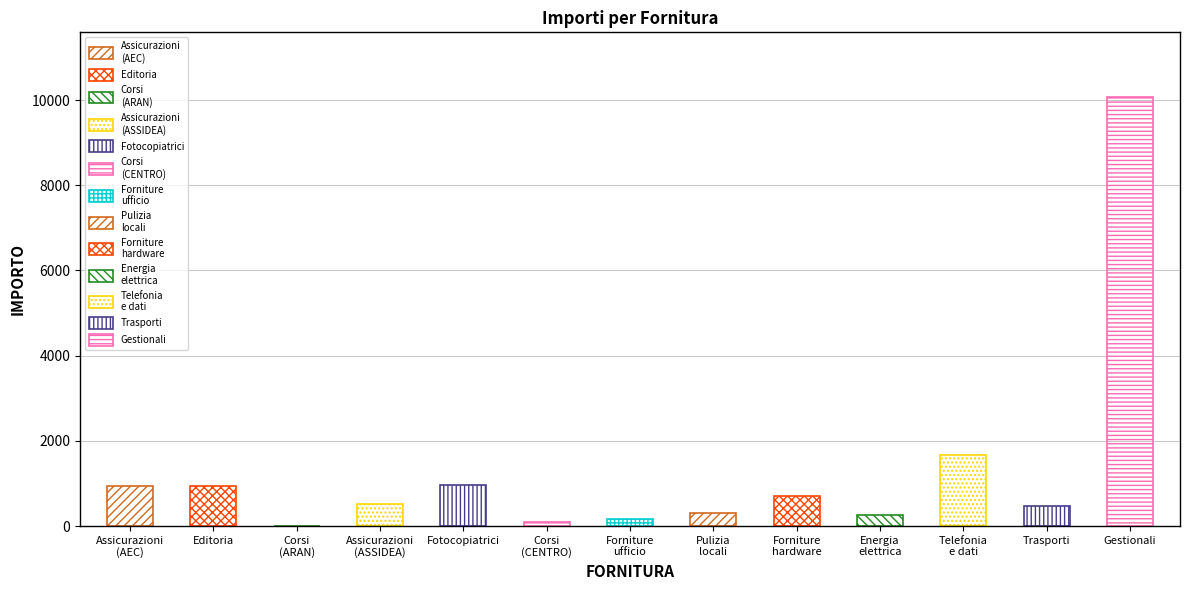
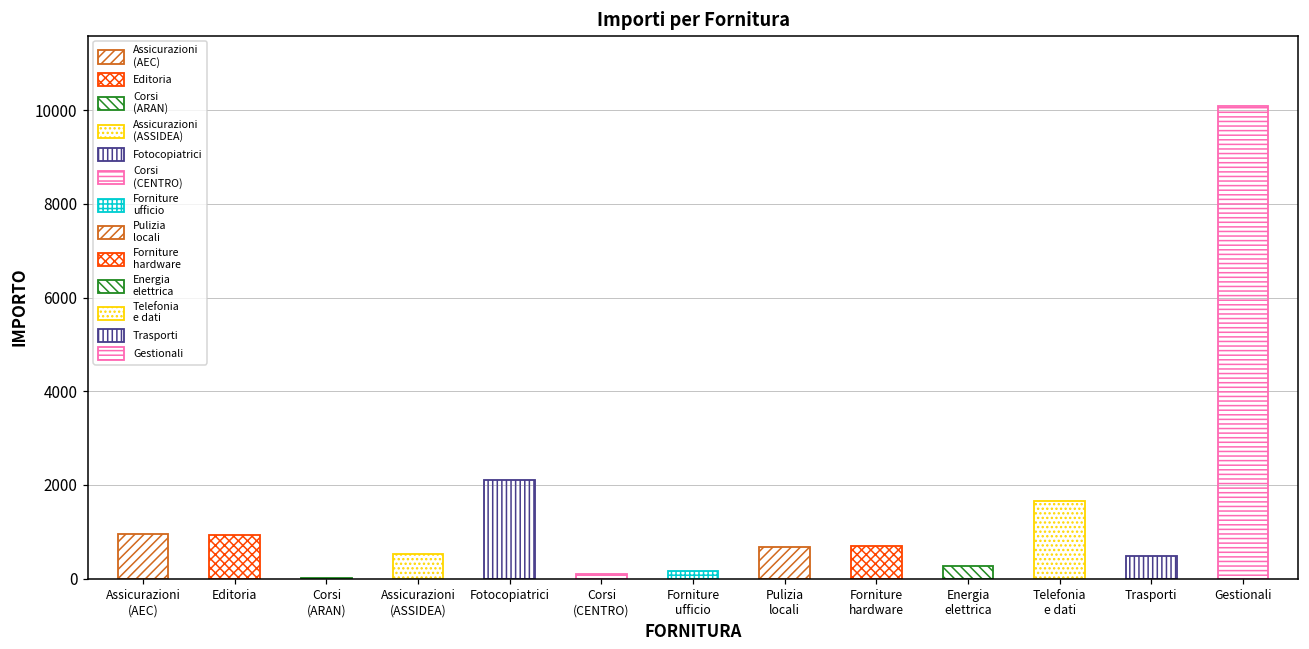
  {
    "Assicurazioni (AEC)": 900,
    "Editoria": 900,
    "Assicurazioni (ASSIDEA)": 500,
-   "Fotocopiatrici": 1000,
+   "Fotocopiatrici": 2100,
    "Corsi (CENTRO)": 100,
    "Forniture ufficio": 200,
-   "Pulizia locali": 300,
+   "Pulizia locali": 700,
    "Forniture hardware": 700,
    "Energia elettrica": 300,
    "Telefonia e dati": 1700,
    "Trasporti": 500,
    "Gestionali": 10100
  }
